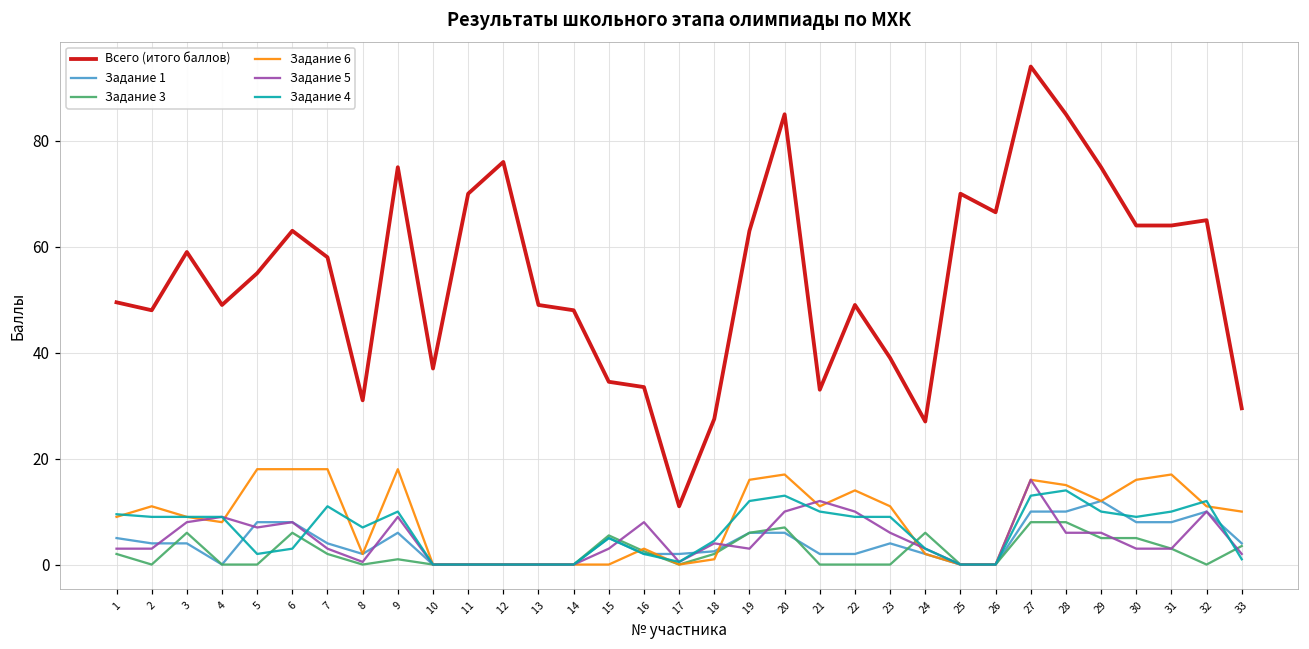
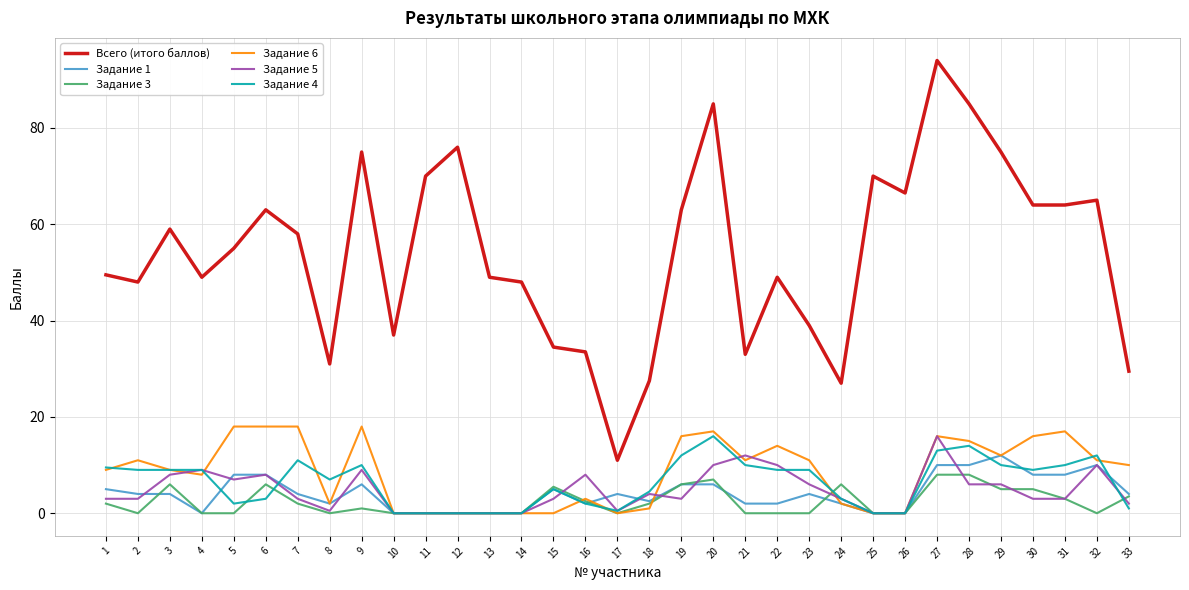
  {
    "Всего (итого баллов)": {
      "1": 50,
      "2": 48,
      "3": 59,
      "4": 49,
      "5": 55,
      "6": 63,
      "7": 58,
      "8": 31,
      "9": 75,
      "10": 37,
      "11": 70,
      "12": 76,
      "13": 49,
      "14": 48,
      "15": 35,
      "16": 34,
      "17": 11,
      "18": 28,
      "19": 63,
      "20": 85,
      "21": 33,
      "22": 49,
      "23": 39,
      "24": 27,
      "25": 70,
      "26": 67,
      "27": 94,
      "28": 85,
      "29": 75,
      "30": 64,
      "31": 64,
      "32": 65,
      "33": 30
    },
    "Задание 1": {
      "1": 5,
      "2": 4,
      "3": 4,
      "5": 8,
      "7": 4,
      "9": 6,
-     "17": 2,
+     "17": 4,
      "20": 6,
      "21": 2,
      "22": 2,
      "23": 4,
      "27": 10,
      "28": 10,
      "30": 8,
      "31": 8
    },
    "Задание 3": {
      "1": 2,
      "2": 0,
      "3": 6,
      "5": 0,
      "6": 6,
      "7": 2,
      "9": 1,
      "20": 7,
      "21": 0,
      "22": 0,
      "23": 0,
      "24": 6,
      "27": 8,
      "28": 8,
      "29": 5,
      "30": 5,
      "32": 0
    },
    "Задание 6": {
      "2": 11,
      "4": 8,
      "5": 18,
      "6": 18,
      "7": 18,
      "9": 18,
      "15": 0,
      "18": 1,
      "19": 16,
      "20": 17,
      "21": 11,
      "22": 14,
      "23": 11,
      "28": 15,
      "30": 16,
      "31": 17,
      "32": 11,
      "33": 10
    },
    "Задание 5": {
      "1": 3,
      "2": 3,
      "3": 8,
      "5": 7,
      "7": 3,
      "9": 9,
      "15": 3,
      "16": 8,
      "19": 3,
      "20": 10,
      "21": 12,
      "22": 10,
      "23": 6,
      "28": 6,
      "29": 6,
      "30": 3,
      "33": 2
    },
    "Задание 4": {
      "2": 9,
      "5": 2,
      "6": 3,
      "7": 11,
      "8": 7,
      "9": 10,
      "19": 12,
-     "20": 13,
+     "20": 16,
      "21": 10,
      "22": 9,
      "23": 9,
      "27": 13,
      "28": 14,
      "29": 10,
      "30": 9,
      "31": 10,
      "32": 12,
      "33": 1
    }
  }
